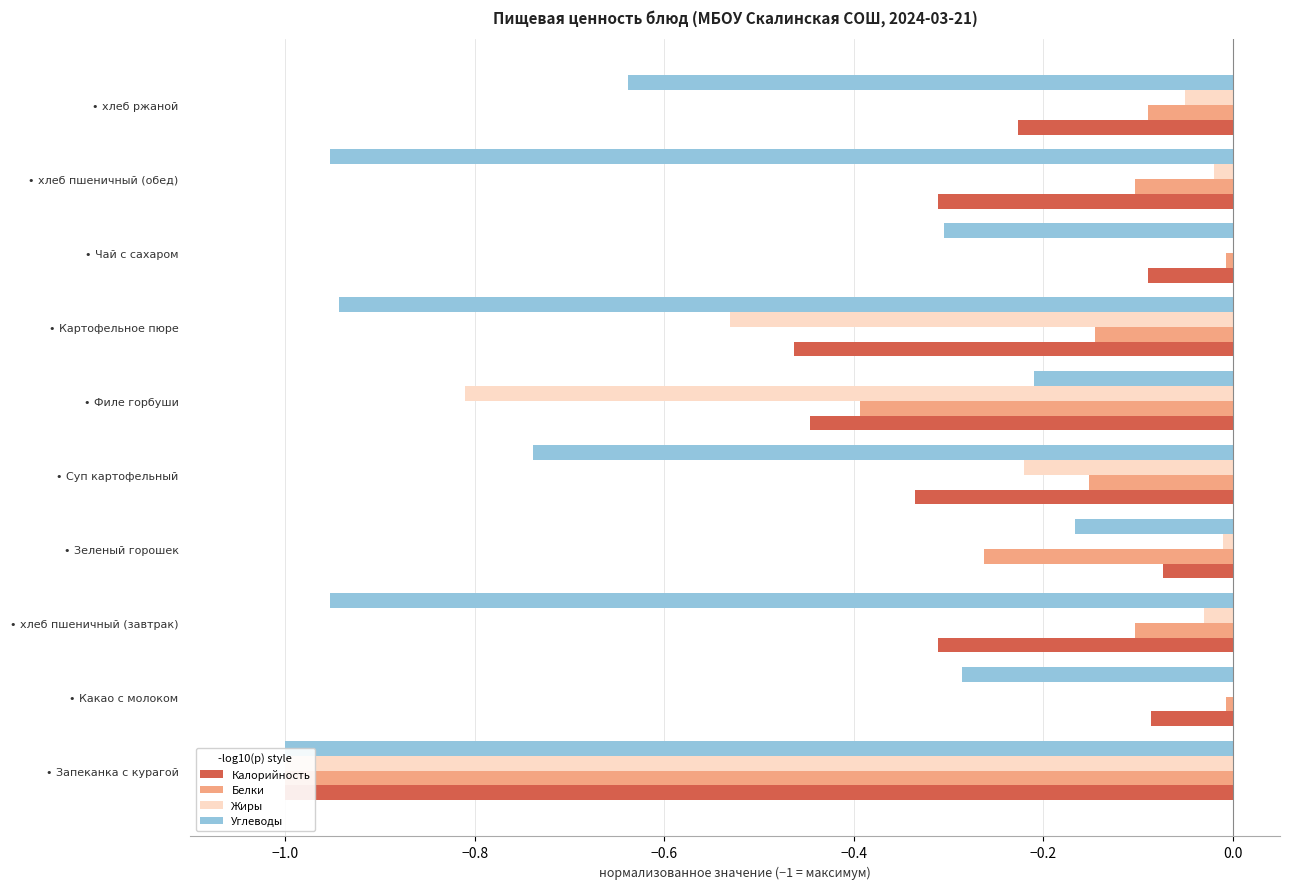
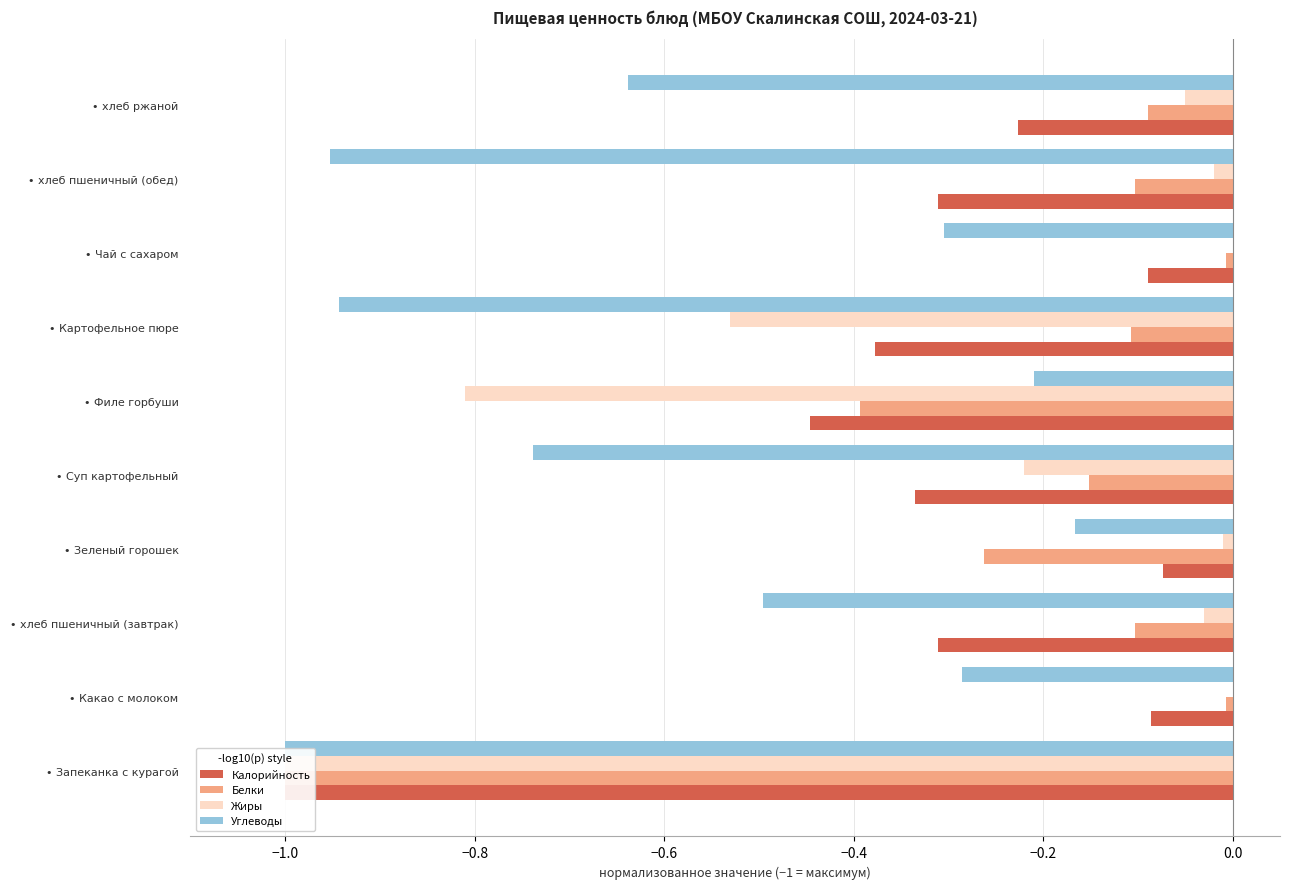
  {
    "Калорийность": {
      "• хлеб ржаной": -0.23,
      "• хлеб пшеничный (обед)": -0.31,
      "• Чай с сахаром": -0.09,
-     "• Картофельное пюре": -0.46,
+     "• Картофельное пюре": -0.38,
      "• Филе горбуши": -0.45,
      "• Суп картофельный": -0.33,
      "• Зеленый горошек": -0.07,
      "• хлеб пшеничный (завтрак)": -0.31,
      "• Какао с молоком": -0.09
    },
    "Белки": {
      "• хлеб ржаной": -0.09,
      "• хлеб пшеничный (обед)": -0.10,
      "• Чай с сахаром": -0.01,
-     "• Картофельное пюре": -0.14,
+     "• Картофельное пюре": -0.11,
      "• Филе горбуши": -0.39,
      "• Суп картофельный": -0.15,
      "• Зеленый горошек": -0.26,
      "• хлеб пшеничный (завтрак)": -0.10,
      "• Какао с молоком": -0.01
    },
    "Жиры": {
      "• хлеб ржаной": -0.05,
      "• хлеб пшеничный (обед)": -0.02,
      "• Чай с сахаром": 0.00,
      "• Картофельное пюре": -0.53,
      "• Филе горбуши": -0.81,
      "• Суп картофельный": -0.22,
      "• Зеленый горошек": -0.01,
      "• хлеб пшеничный (завтрак)": -0.03,
      "• Какао с молоком": 0.00
    },
    "Углеводы": {
      "• хлеб ржаной": -0.64,
      "• хлеб пшеничный (обед)": -0.95,
      "• Чай с сахаром": -0.30,
      "• Картофельное пюре": -0.94,
      "• Филе горбуши": -0.21,
      "• Суп картофельный": -0.74,
      "• Зеленый горошек": -0.17,
-     "• хлеб пшеничный (завтрак)": -0.95,
+     "• хлеб пшеничный (завтрак)": -0.50,
      "• Какао с молоком": -0.29
    }
  }
